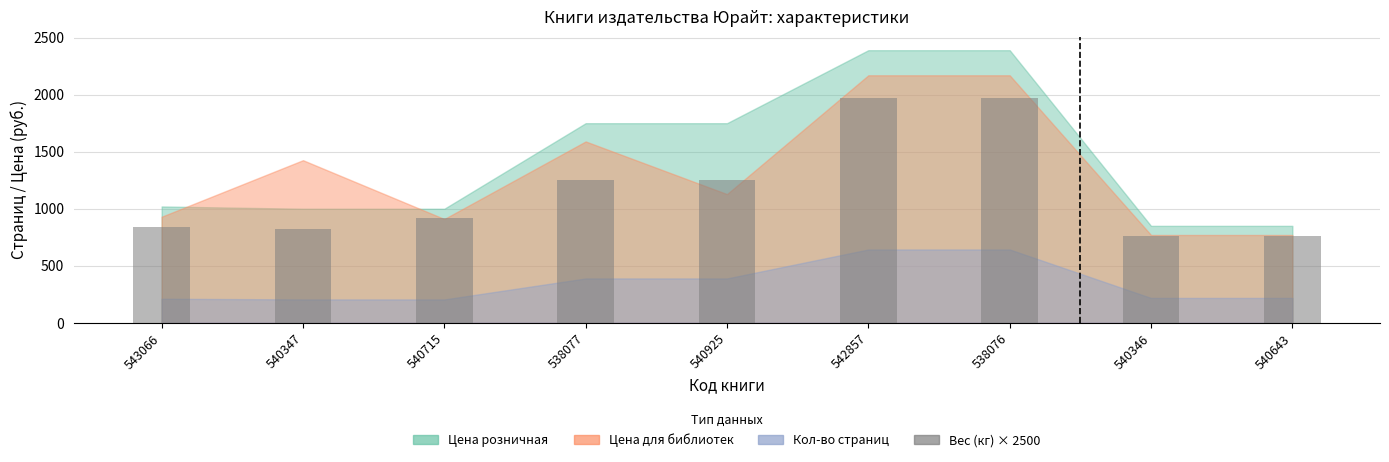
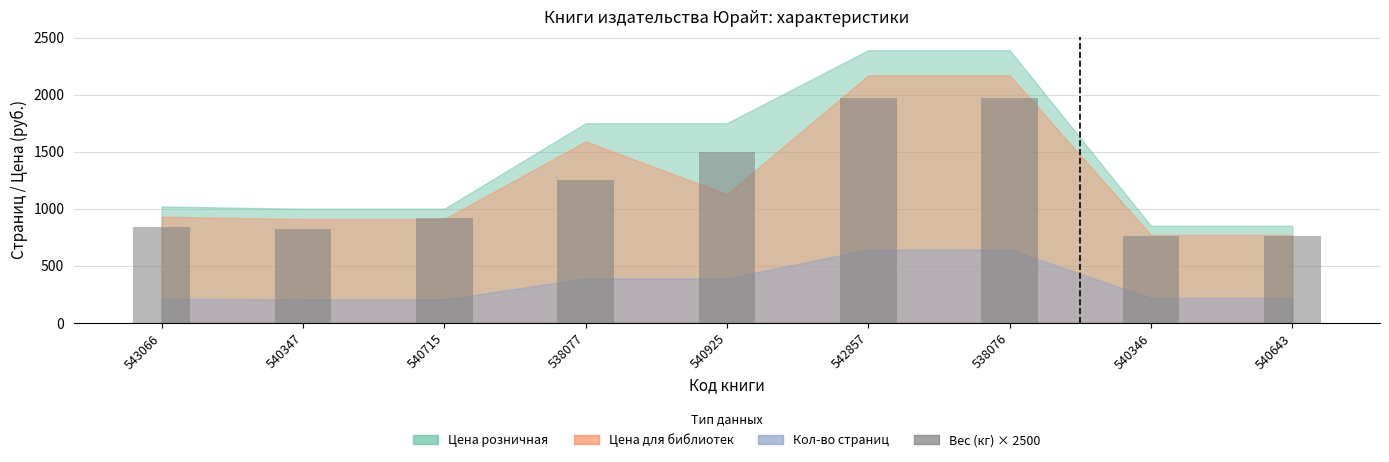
  {
    "Вес (кг) × 2500": {
      "543066": 840,
      "540347": 830,
      "540715": 920,
      "538077": 1250,
-     "540925": 1250,
+     "540925": 1500,
      "542857": 1970,
      "538076": 1970,
      "540346": 760,
      "540643": 760
    },
    "Цена для библиотек": {
      "543066": 930,
-     "540347": 1420,
+     "540347": 910,
      "540715": 910,
      "538077": 1590,
      "540925": 1130,
      "542857": 2170,
      "538076": 2170,
      "540346": 770,
      "540643": 770
    }
  }
